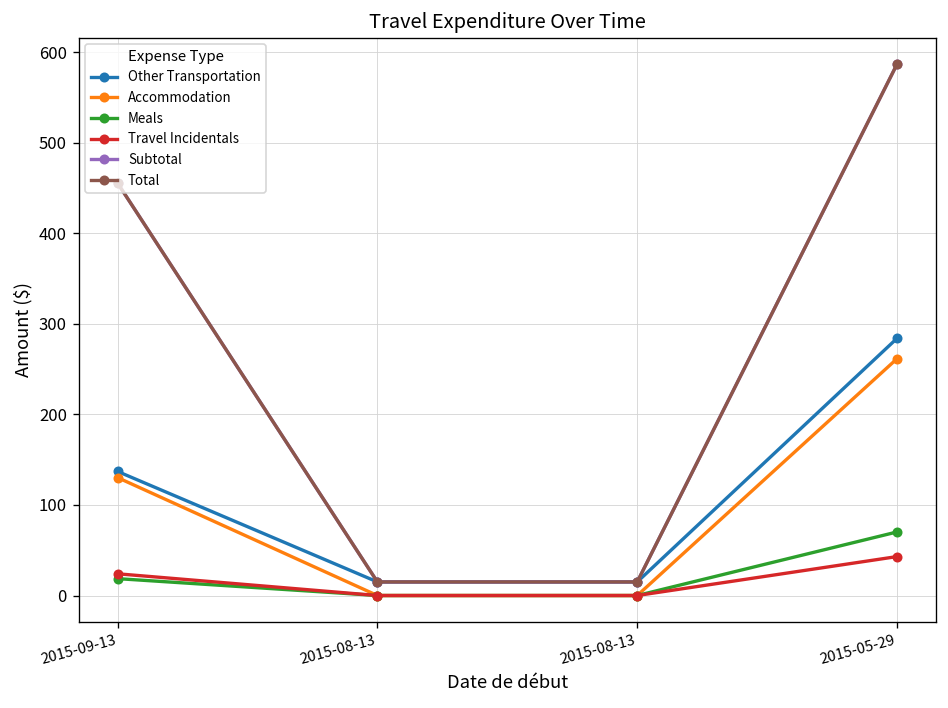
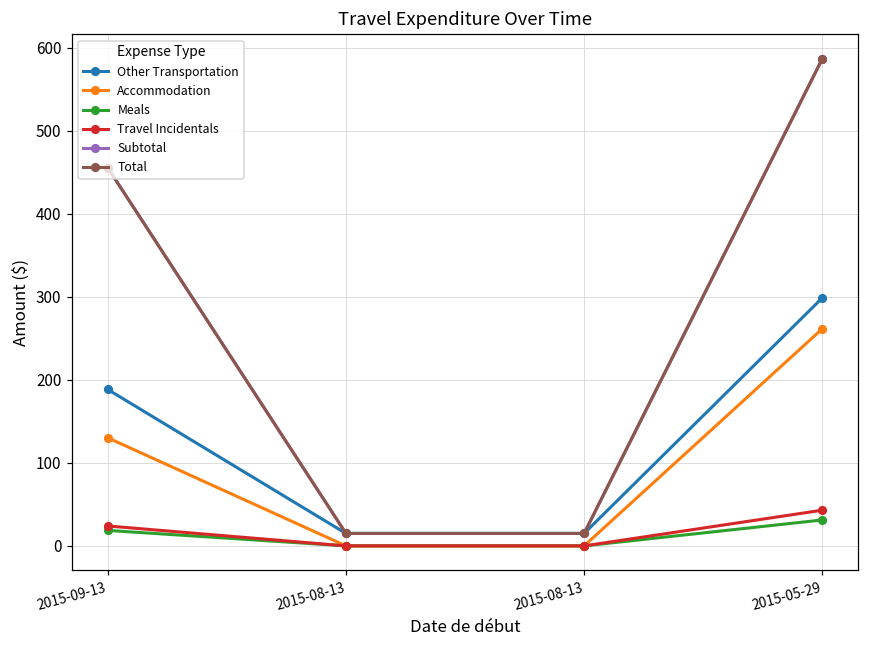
  {
    "Other Transportation": {
-     "2015-09-13": 140,
-     "2015-05-29": 280
+     "2015-09-13": 190,
+     "2015-05-29": 300
    },
    "Accommodation": {
      "2015-09-13": 130,
      "2015-05-29": 260
    },
    "Meals": {
      "2015-09-13": 20,
-     "2015-05-29": 70
+     "2015-05-29": 30
    },
    "Travel Incidentals": {
      "2015-09-13": 20,
      "2015-05-29": 40
    },
    "Total": {
      "2015-09-13": 460,
      "2015-05-29": 590
    }
  }
